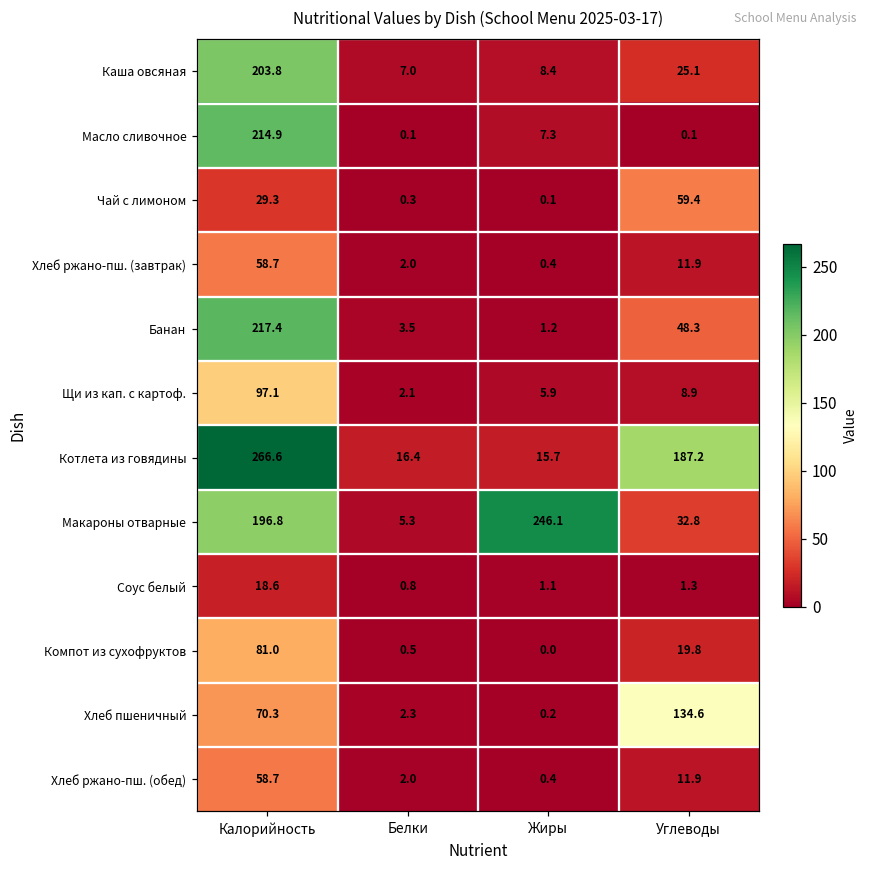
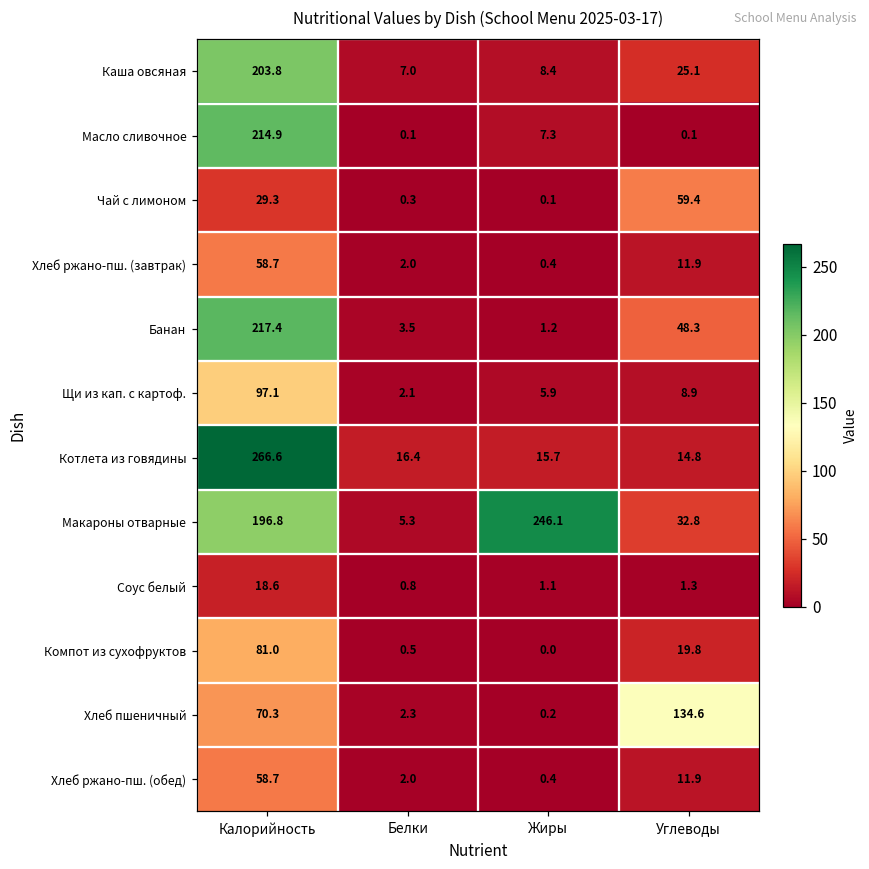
  {
    "Каша овсяная": {
      "Калорийность": 203.8,
      "Белки": 7.0,
      "Жиры": 8.4,
      "Углеводы": 25.1
    },
    "Масло сливочное": {
      "Калорийность": 214.9,
      "Белки": 0.1,
      "Жиры": 7.3,
      "Углеводы": 0.1
    },
    "Чай с лимоном": {
      "Калорийность": 29.3,
      "Белки": 0.3,
      "Жиры": 0.1,
      "Углеводы": 59.4
    },
    "Хлеб ржано-пш. (завтрак)": {
      "Калорийность": 58.7,
      "Белки": 2.0,
      "Жиры": 0.4,
      "Углеводы": 11.9
    },
    "Банан": {
      "Калорийность": 217.4,
      "Белки": 3.5,
      "Жиры": 1.2,
      "Углеводы": 48.3
    },
    "Щи из кап. с картоф.": {
      "Калорийность": 97.1,
      "Белки": 2.1,
      "Жиры": 5.9,
      "Углеводы": 8.9
    },
    "Котлета из говядины": {
      "Калорийность": 266.6,
      "Белки": 16.4,
      "Жиры": 15.7,
-     "Углеводы": 187.2
+     "Углеводы": 14.8
    },
    "Макароны отварные": {
      "Калорийность": 196.8,
      "Белки": 5.3,
      "Жиры": 246.1,
      "Углеводы": 32.8
    },
    "Соус белый": {
      "Калорийность": 18.6,
      "Белки": 0.8,
      "Жиры": 1.1,
      "Углеводы": 1.3
    },
    "Компот из сухофруктов": {
      "Калорийность": 81.0,
      "Белки": 0.5,
      "Жиры": 0.0,
      "Углеводы": 19.8
    },
    "Хлеб пшеничный": {
      "Калорийность": 70.3,
      "Белки": 2.3,
      "Жиры": 0.2,
      "Углеводы": 134.6
    },
    "Хлеб ржано-пш. (обед)": {
      "Калорийность": 58.7,
      "Белки": 2.0,
      "Жиры": 0.4,
      "Углеводы": 11.9
    }
  }
